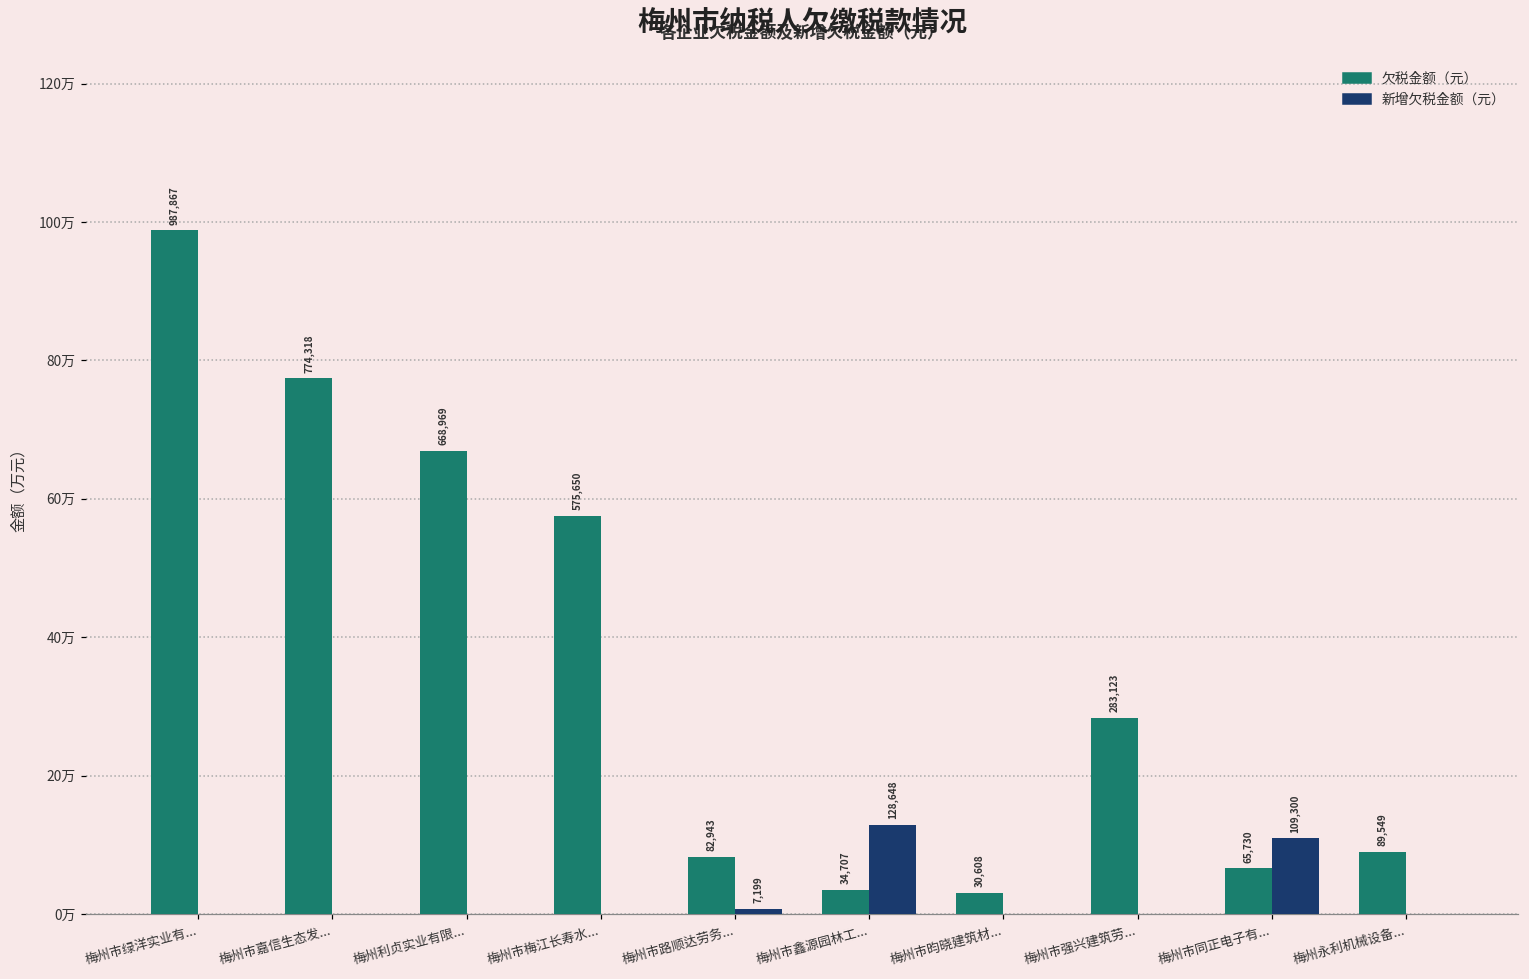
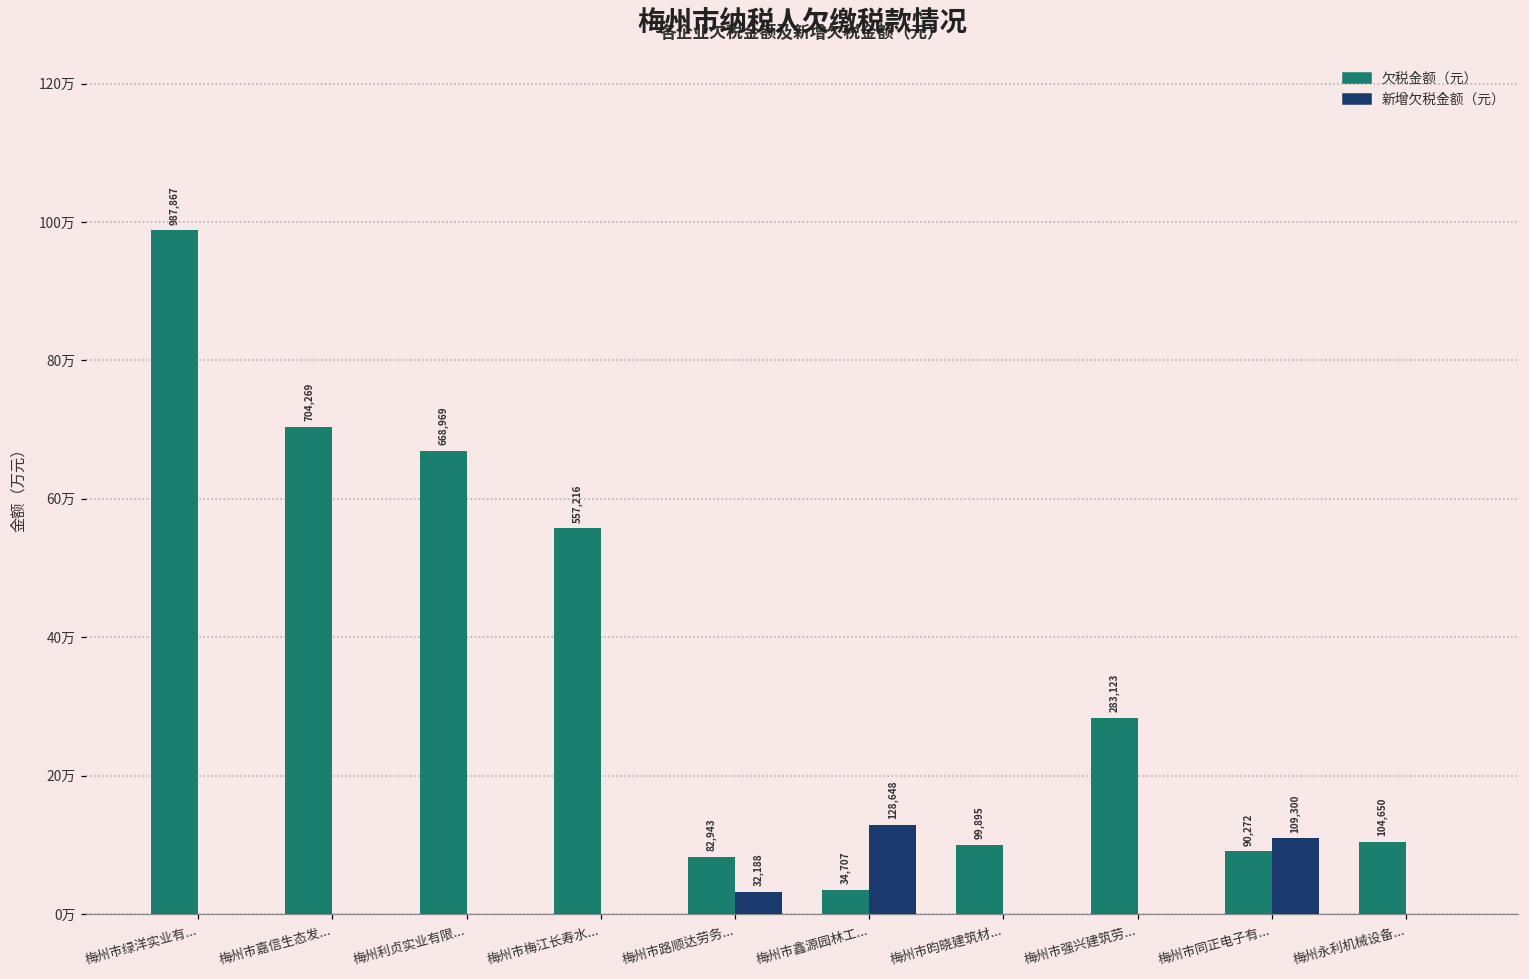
  {
    "欠税金额（元）": {
      "梅州市绿洋实业有...": "987,867",
-     "梅州市嘉信生态发...": "774,318",
+     "梅州市嘉信生态发...": "704,269",
      "梅州利贞实业有限...": "668,969",
-     "梅州市梅江长寿水...": "575,650",
+     "梅州市梅江长寿水...": "557,216",
      "梅州市路顺达劳务...": "82,943",
      "梅州市鑫源园林工...": "34,707",
-     "梅州市昀晓建筑材...": "30,608",
+     "梅州市昀晓建筑材...": "99,895",
      "梅州市强兴建筑劳...": "283,123",
-     "梅州市同正电子有...": "65,730",
-     "梅州永利机械设备...": "89,549"
+     "梅州市同正电子有...": "90,272",
+     "梅州永利机械设备...": "104,650"
    },
    "新增欠税金额（元）": {
-     "梅州市路顺达劳务...": "7,199",
+     "梅州市路顺达劳务...": "32,188",
      "梅州市鑫源园林工...": "128,648",
      "梅州市同正电子有...": "109,300"
    }
  }
